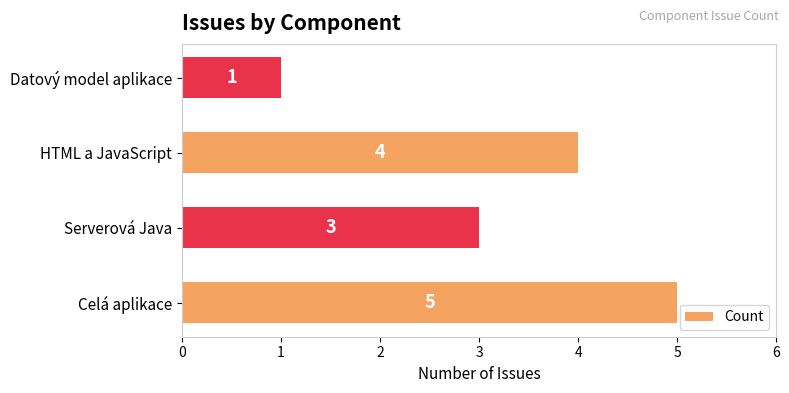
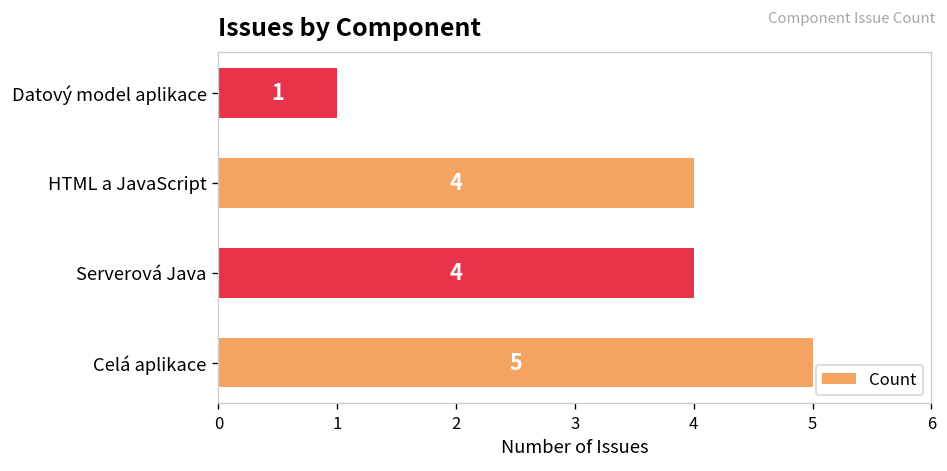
  {
    "Datový model aplikace": 1,
    "HTML a JavaScript": 4,
-   "Serverová Java": 3,
+   "Serverová Java": 4,
    "Celá aplikace": 5
  }
